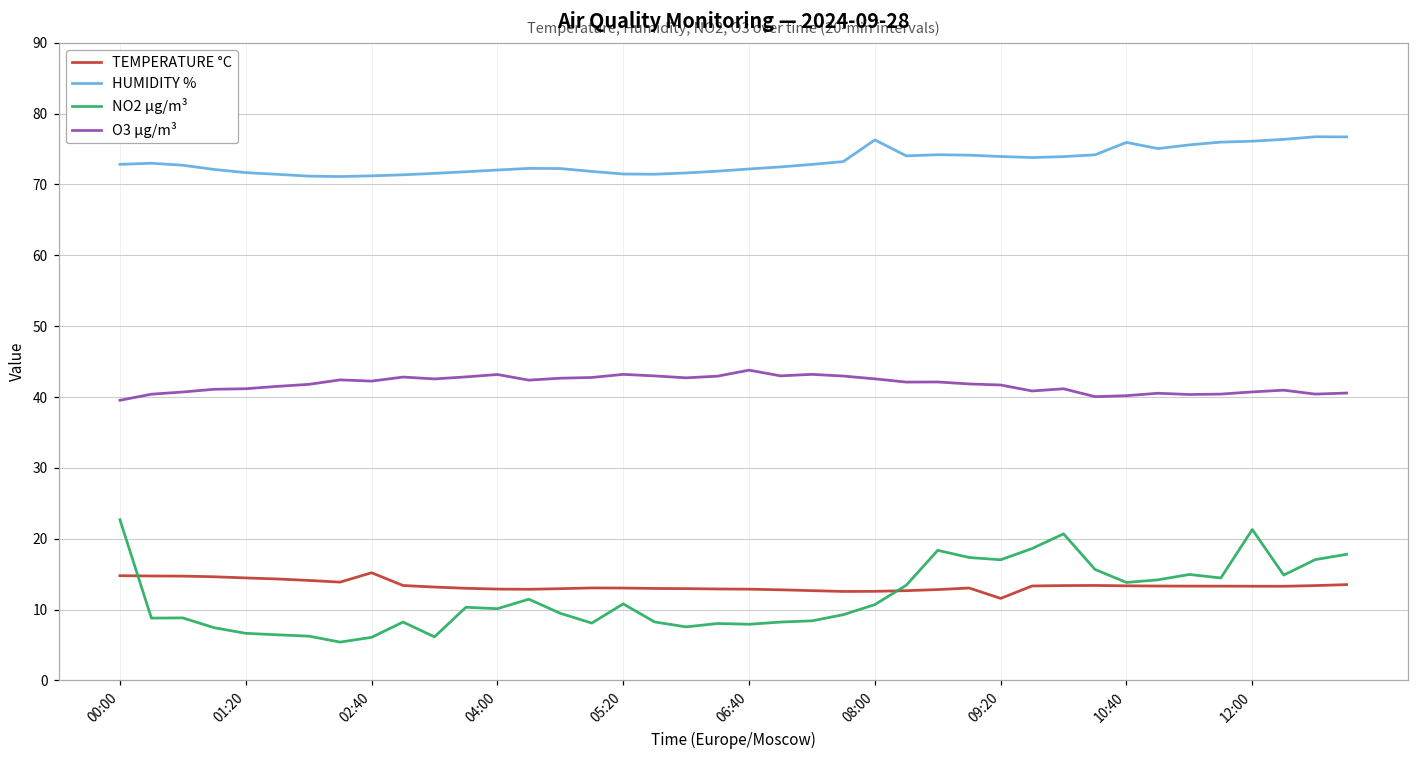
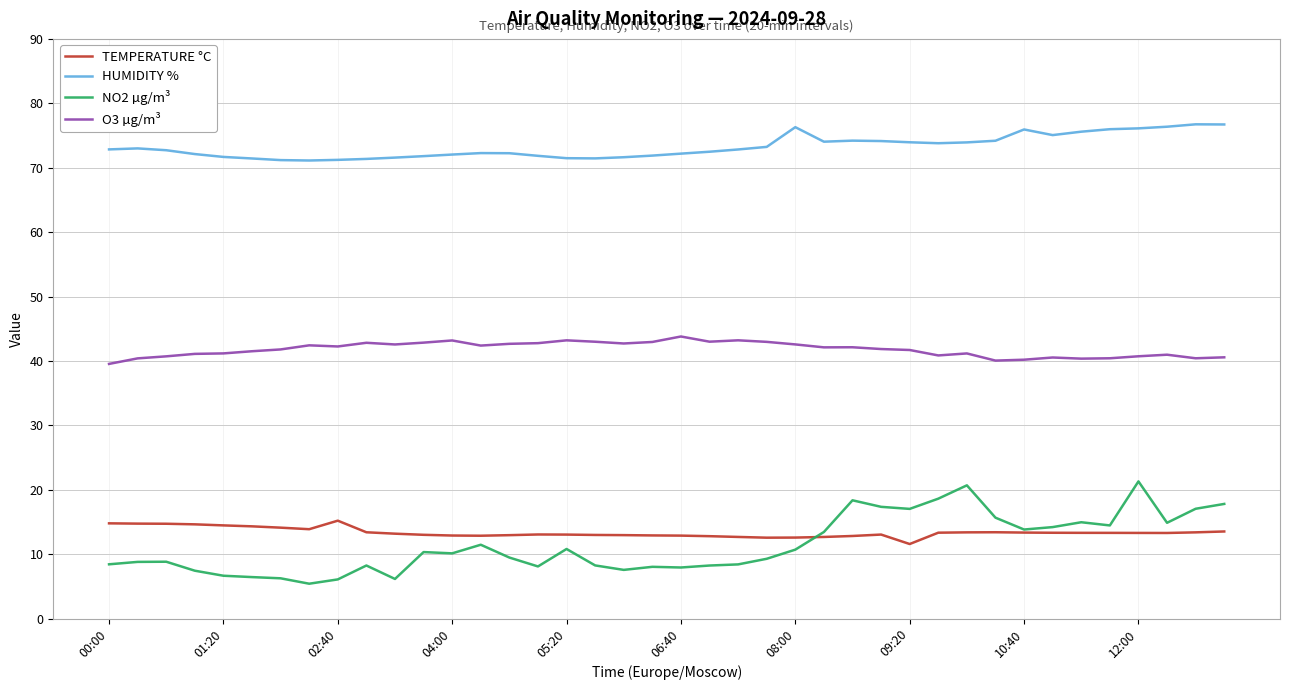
  {
    "TEMPERATURE °C": {
      "00:00": 15,
      "01:20": 14,
      "02:40": 15,
      "04:00": 13,
      "05:20": 13,
      "06:40": 13,
      "08:00": 13,
      "09:20": 12,
      "10:40": 13,
      "12:00": 13
    },
    "HUMIDITY %": {
      "00:00": 73,
      "01:20": 72,
      "02:40": 71,
      "04:00": 72,
      "05:20": 71,
      "06:40": 72,
      "08:00": 76,
      "09:20": 74,
      "10:40": 76,
      "12:00": 76
    },
    "NO2 µg/m³": {
-     "00:00": 23,
+     "00:00": 8,
      "01:20": 7,
      "02:40": 6,
      "04:00": 10,
      "05:20": 11,
      "06:40": 8,
      "08:00": 11,
      "09:20": 17,
      "10:40": 14,
      "12:00": 21
    },
    "O3 µg/m³": {
      "00:00": 40,
      "01:20": 41,
      "02:40": 42,
      "04:00": 43,
      "05:20": 43,
      "06:40": 44,
      "08:00": 43,
      "09:20": 42,
      "10:40": 40,
      "12:00": 41
    }
  }
